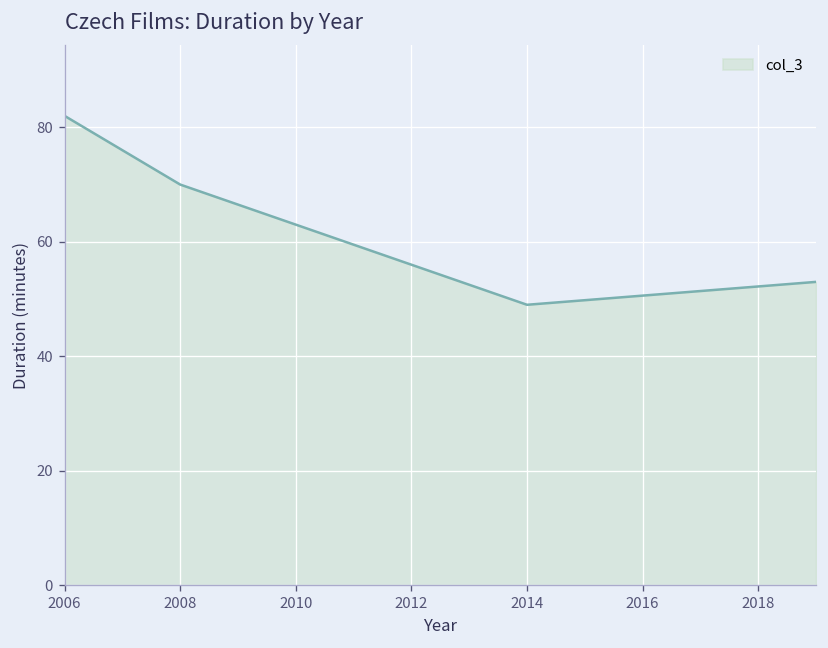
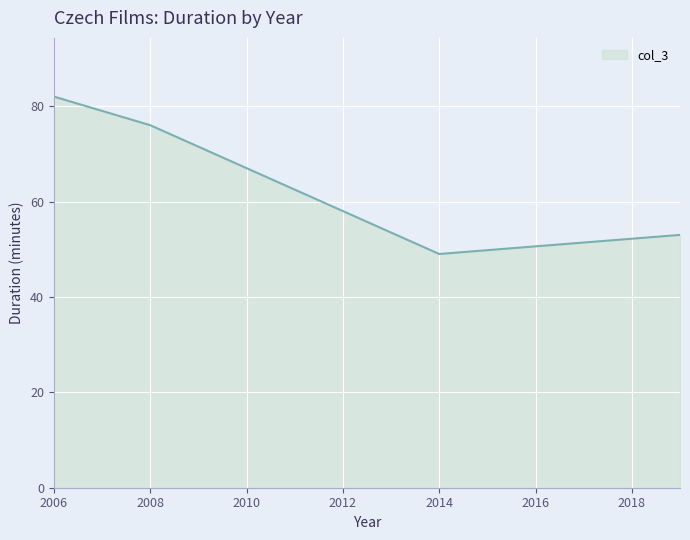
  {
    "2006": 82,
-   "2008": 70,
+   "2008": 76,
    "2014": 49
  }
